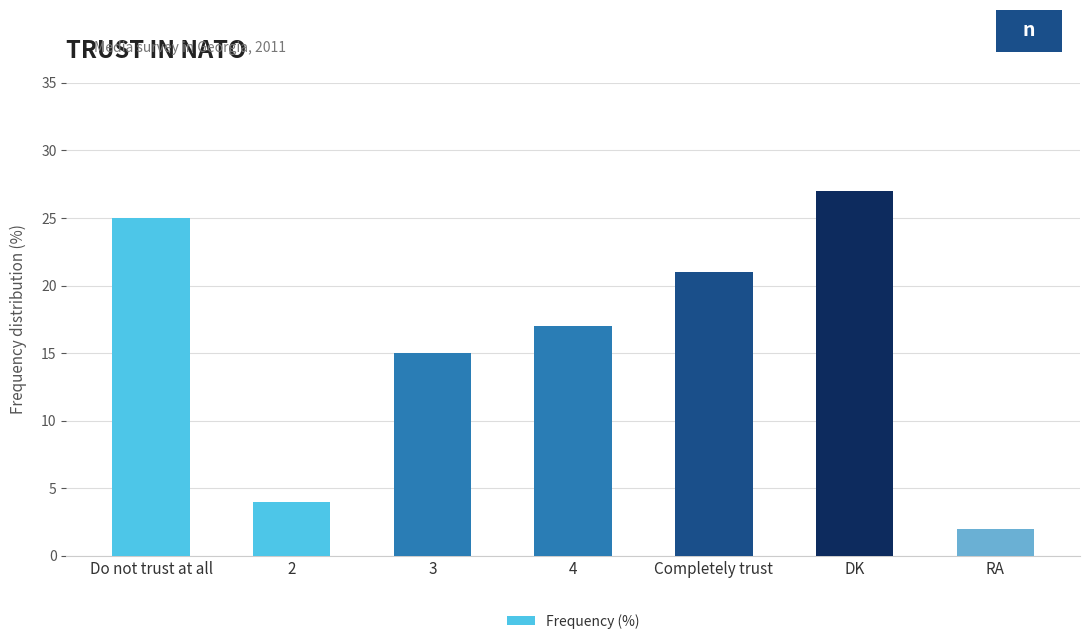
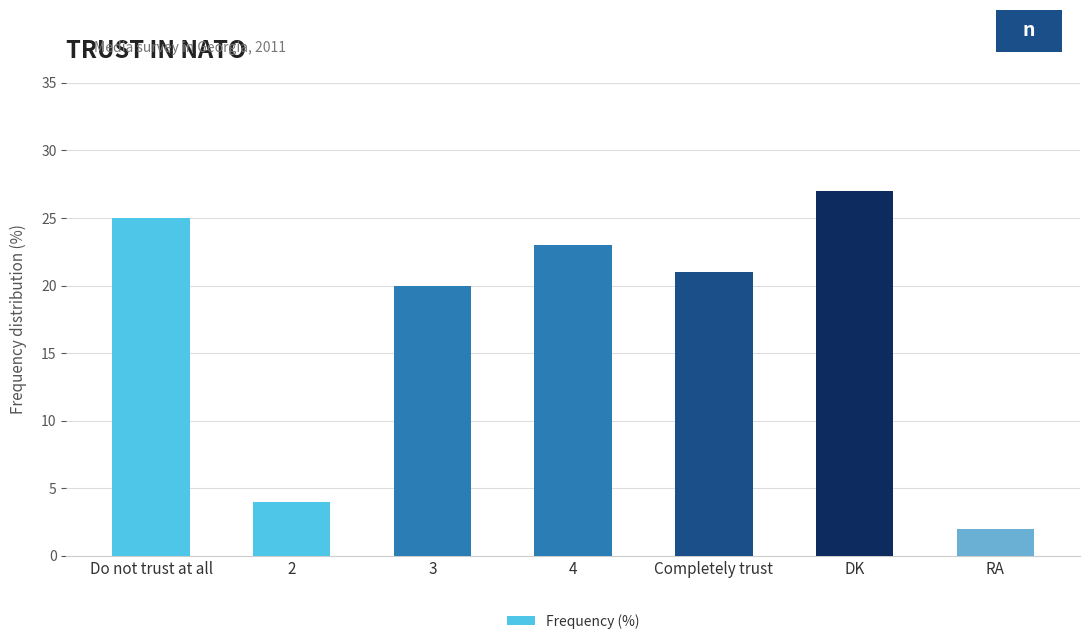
  {
    "Do not trust at all": 25,
    "2": 4,
-   "3": 15,
-   "4": 17,
+   "3": 20,
+   "4": 23,
    "Completely trust": 21,
    "DK": 27,
    "RA": 2
  }
